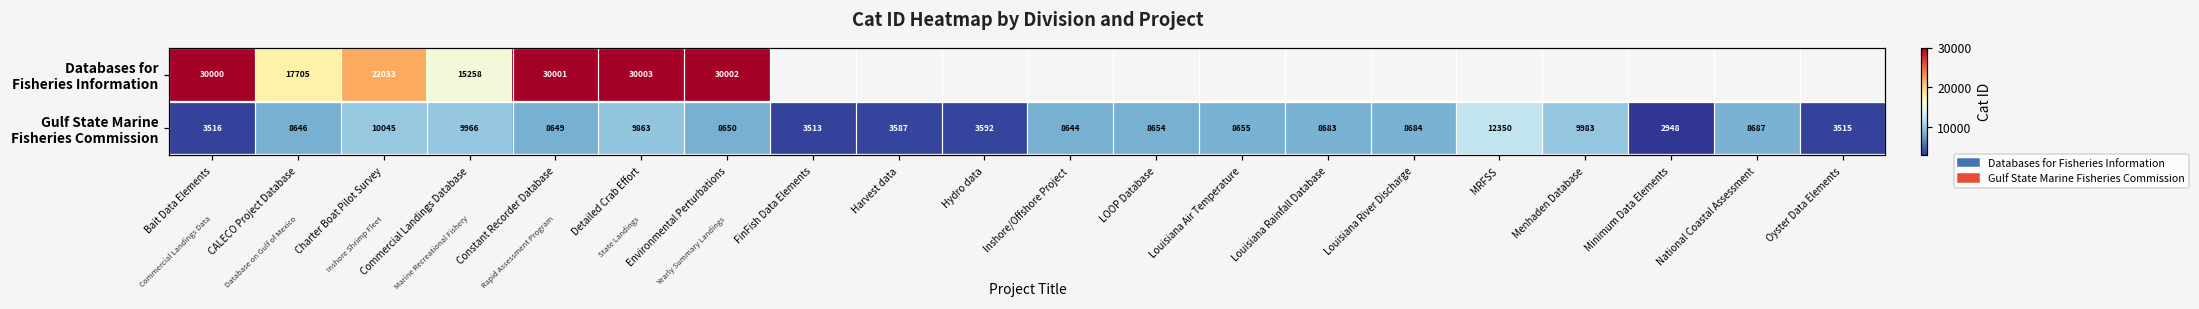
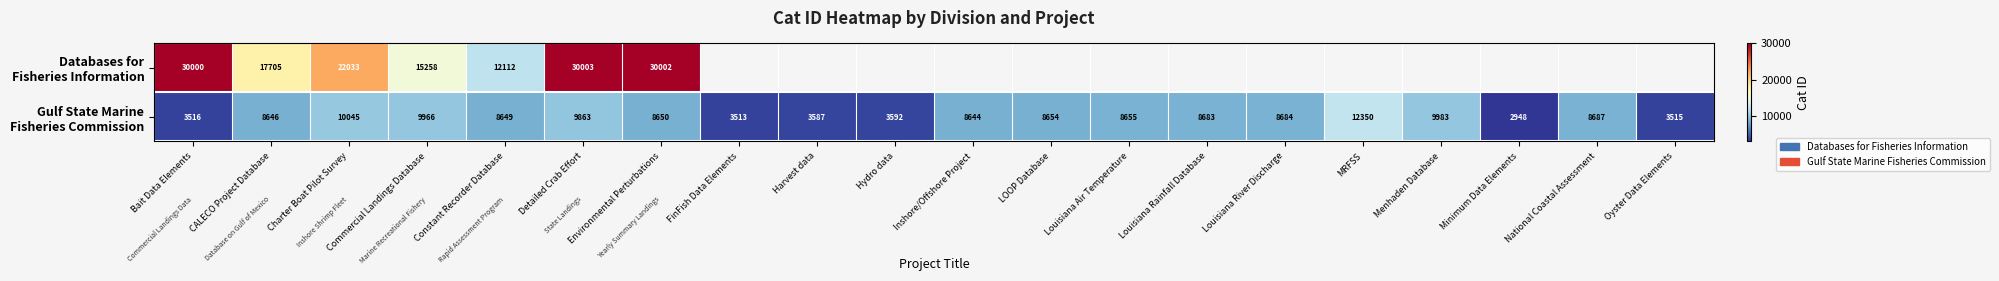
  {
    "Databases for Fisheries Information": {
      "Bait Data Elements": 30000,
      "CALECO Project Database": 17705,
      "Charter Boat Pilot Survey": 22033,
      "Commercial Landings Database": 15258,
-     "Constant Recorder Database": 30001,
+     "Constant Recorder Database": 12112,
      "Detailed Crab Effort": 30003,
      "Environmental Perturbations": 30002
    },
    "Gulf State Marine Fisheries Commission": {
      "Bait Data Elements": 3516,
      "CALECO Project Database": 8646,
      "Charter Boat Pilot Survey": 10045,
      "Commercial Landings Database": 9966,
      "Constant Recorder Database": 8649,
      "Detailed Crab Effort": 9863,
      "Environmental Perturbations": 8650,
      "FinFish Data Elements": 3513,
      "Harvest data": 3587,
      "Hydro data": 3592,
      "Inshore/Offshore Project": 8644,
      "LOOP Database": 8654,
      "Louisiana Air Temperature": 8655,
      "Louisiana Rainfall Database": 8683,
      "Louisiana River Discharge": 8684,
      "MRFSS": 12350,
      "Menhaden Database": 9983,
      "Minimum Data Elements": 2948,
      "National Coastal Assessment": 8687,
      "Oyster Data Elements": 3515
    }
  }
